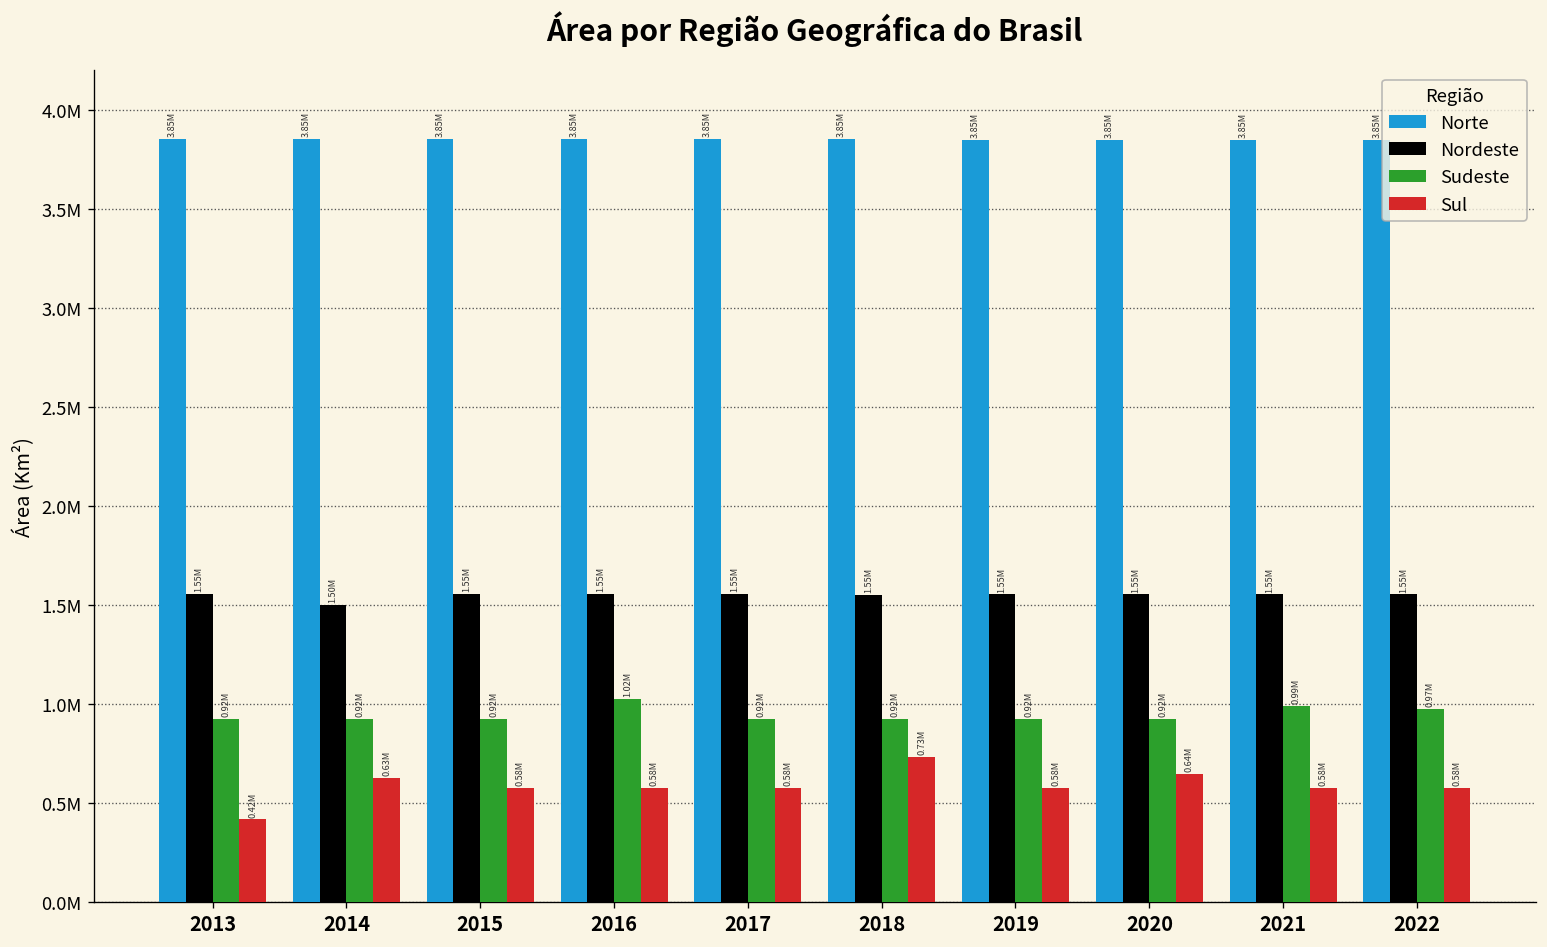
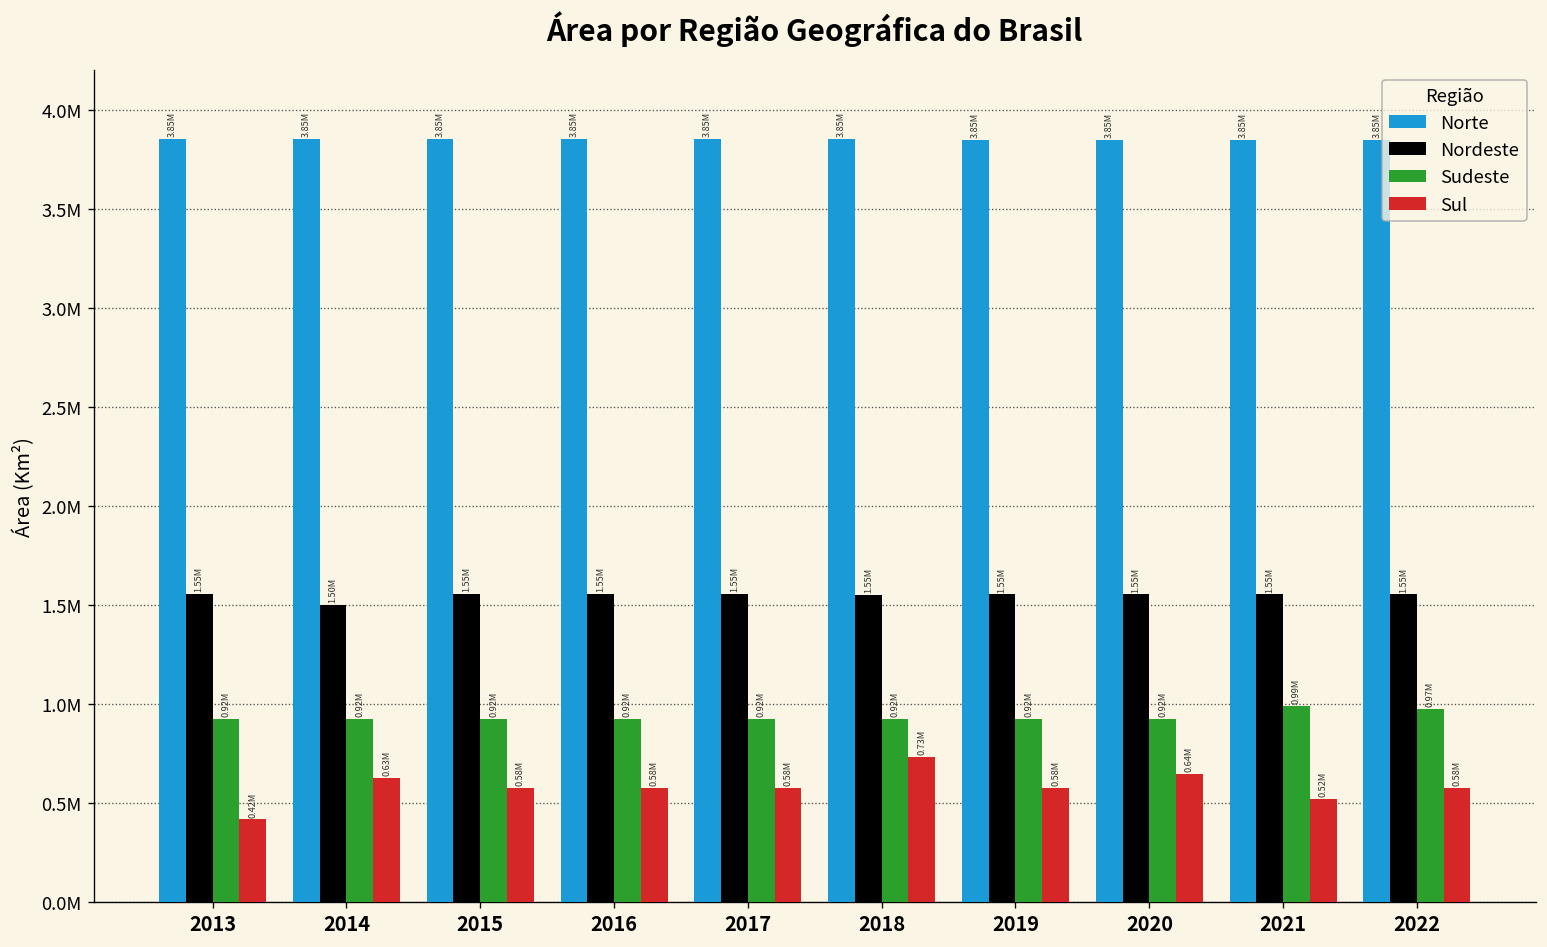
  {
    "Norte": {
      "2013": "3.85M",
      "2014": "3.85M",
      "2015": "3.85M",
      "2016": "3.85M",
      "2017": "3.85M",
      "2018": "3.85M",
      "2019": "3.85M",
      "2020": "3.85M",
      "2021": "3.85M",
      "2022": "3.85M"
    },
    "Nordeste": {
      "2013": "1.55M",
      "2014": "1.50M",
      "2015": "1.55M",
      "2016": "1.55M",
      "2017": "1.55M",
      "2018": "1.55M",
      "2019": "1.55M",
      "2020": "1.55M",
      "2021": "1.55M",
      "2022": "1.55M"
    },
    "Sudeste": {
      "2013": "0.92M",
      "2014": "0.92M",
      "2015": "0.92M",
-     "2016": "1.02M",
+     "2016": "0.92M",
      "2017": "0.92M",
      "2018": "0.92M",
      "2019": "0.92M",
      "2020": "0.92M",
      "2021": "0.99M",
      "2022": "0.97M"
    },
    "Sul": {
      "2013": "0.42M",
      "2014": "0.63M",
      "2015": "0.58M",
      "2016": "0.58M",
      "2017": "0.58M",
      "2018": "0.73M",
      "2019": "0.58M",
      "2020": "0.64M",
-     "2021": "0.58M",
+     "2021": "0.52M",
      "2022": "0.58M"
    }
  }
